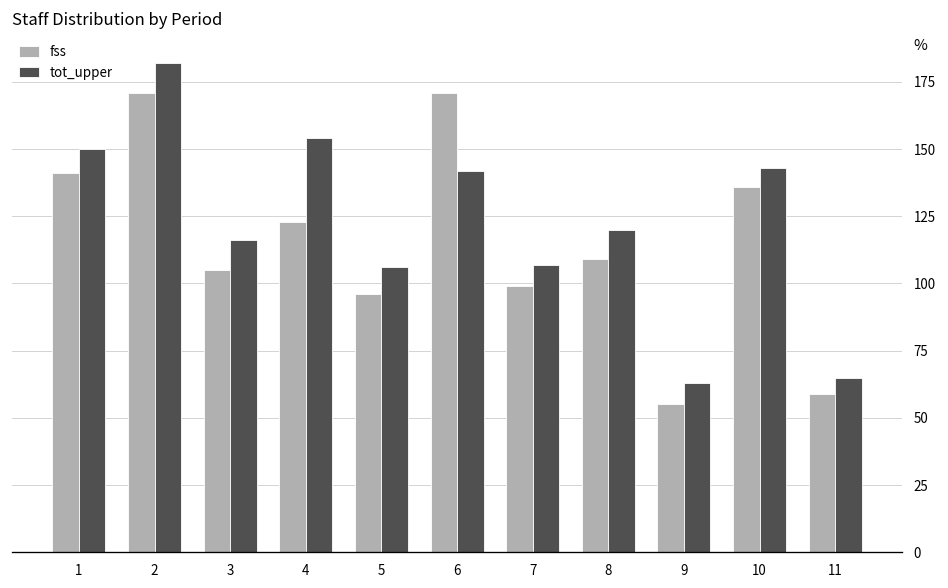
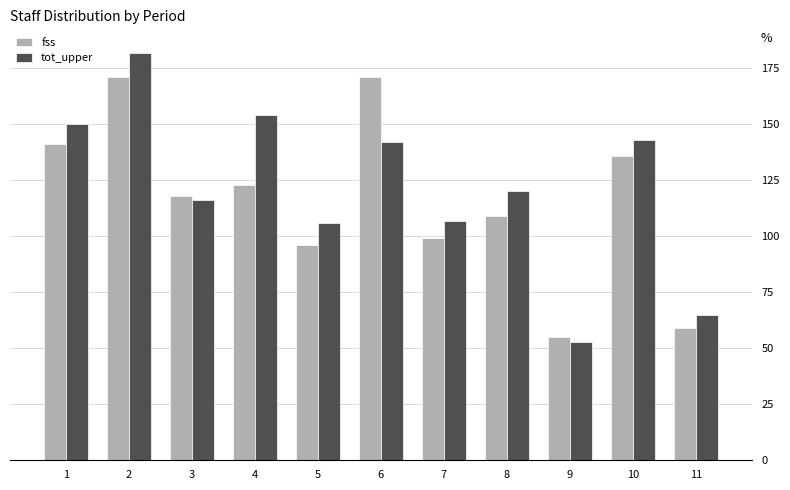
  {
    "fss": {
      "1": 141,
      "2": 171,
-     "3": 105,
+     "3": 118,
      "4": 123,
      "5": 96,
      "6": 171,
      "7": 99,
      "8": 109,
      "9": 55,
      "10": 136,
      "11": 59
    },
    "tot_upper": {
      "1": 150,
      "2": 182,
      "3": 116,
      "4": 154,
      "5": 106,
      "6": 142,
      "7": 107,
      "8": 120,
-     "9": 63,
+     "9": 53,
      "10": 143,
      "11": 65
    }
  }
